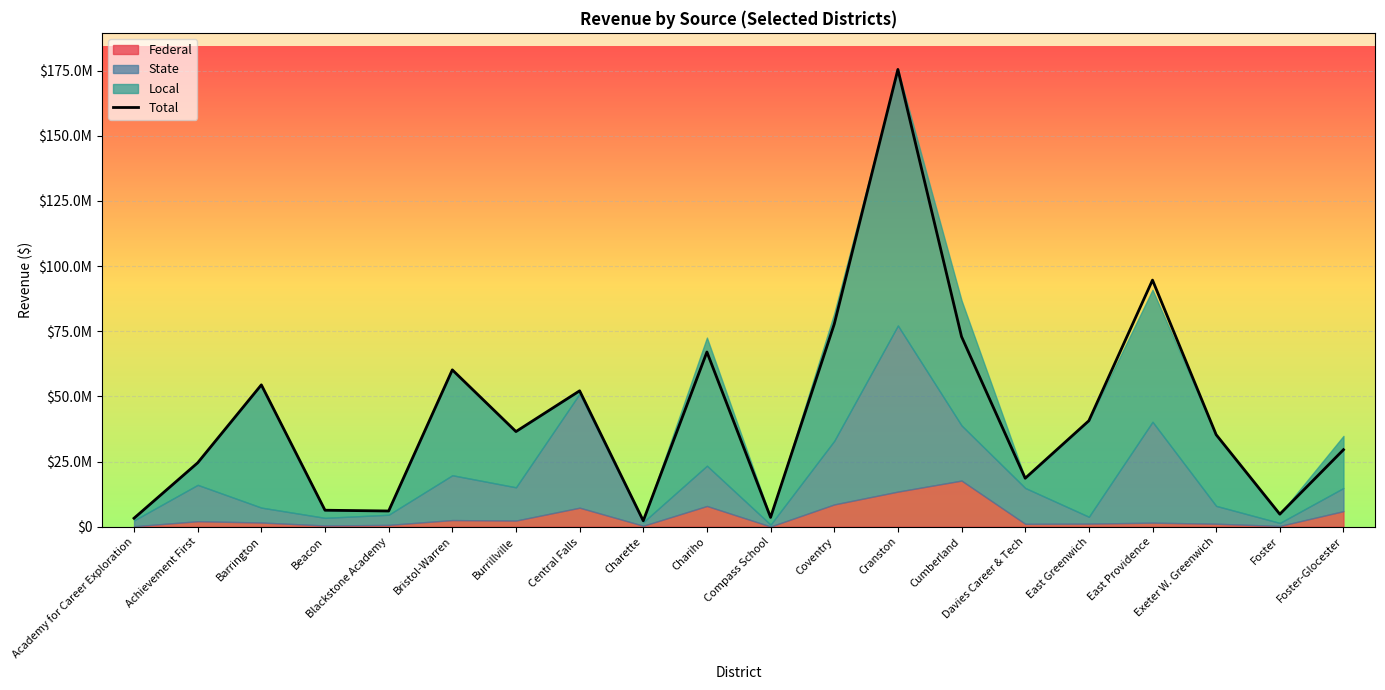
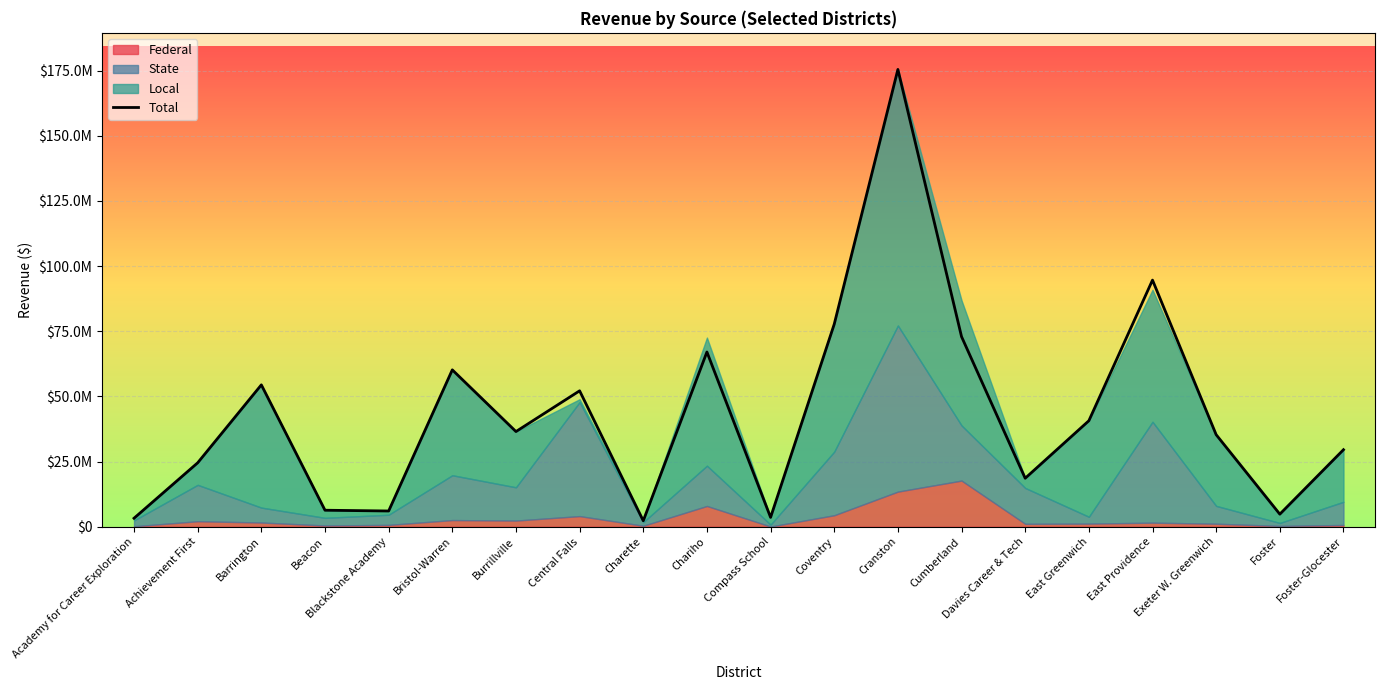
  {
    "Federal": {
      "Achievement First": "$2000000",
      "Barrington": "$2000000",
      "Bristol-Warren": "$3000000",
      "Burrillville": "$2000000",
-     "Central Falls": "$7000000",
+     "Central Falls": "$4000000",
      "Chariho": "$8000000",
-     "Coventry": "$9000000",
+     "Coventry": "$4000000",
      "Cranston": "$13000000",
      "Cumberland": "$18000000",
      "Davies Career & Tech": "$1000000",
      "East Greenwich": "$1000000",
      "East Providence": "$2000000",
      "Exeter W. Greenwich": "$1000000",
-     "Foster-Glocester": "$6000000"
+     "Foster-Glocester": "$1000000"
    },
    "Total": {
      "Chariho": "$67000000",
      "Cumberland": "$73000000",
      "East Providence": "$95000000"
    }
  }
